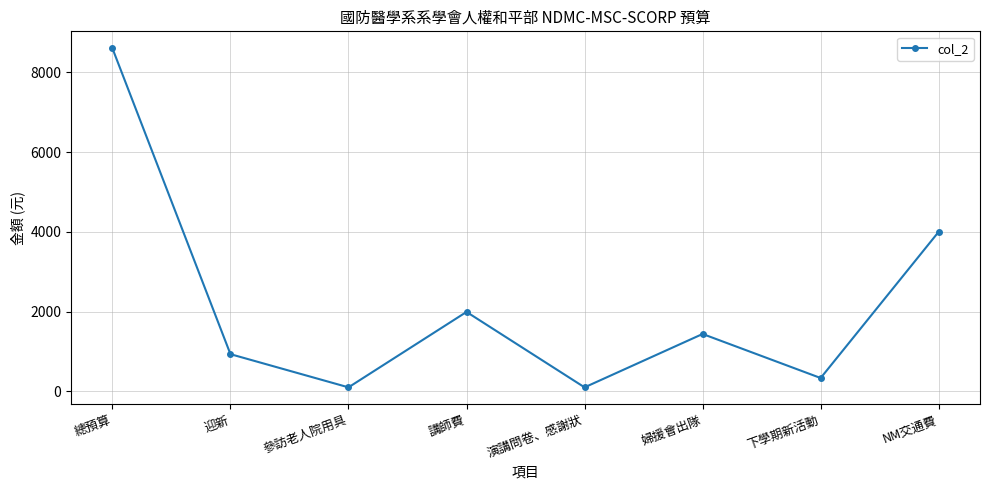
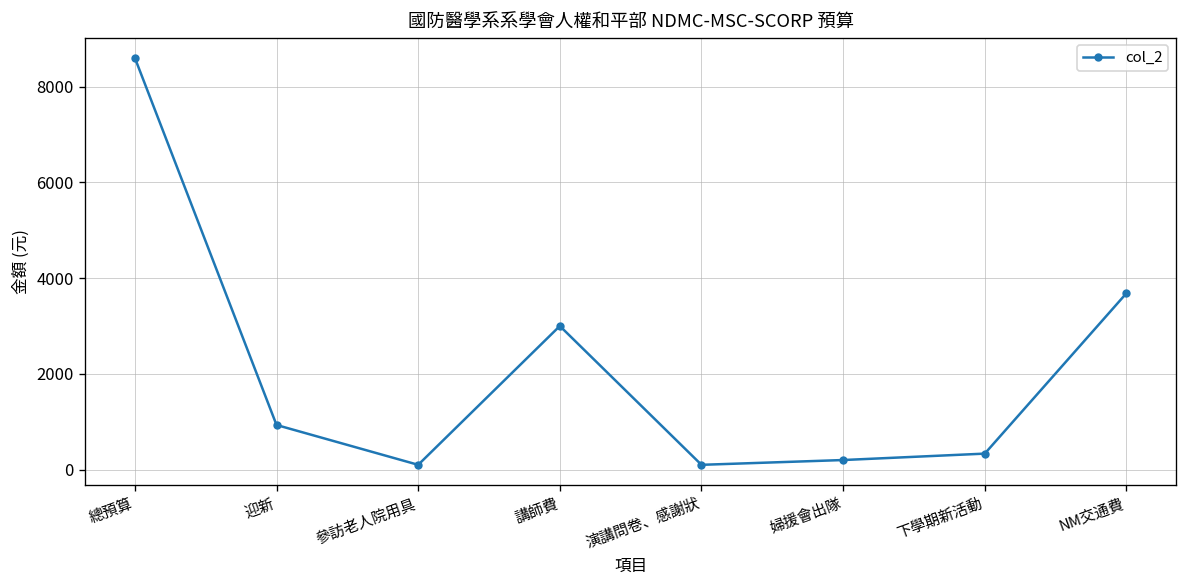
  {
    "總預算": 8600,
    "迎新": 900,
    "參訪老人院用具": 100,
-   "講師費": 2000,
+   "講師費": 3000,
    "演講問卷、感謝狀": 100,
-   "婦援會出隊": 1400,
+   "婦援會出隊": 200,
    "下學期新活動": 300,
-   "NM交通費": 4000
+   "NM交通費": 3700
  }
